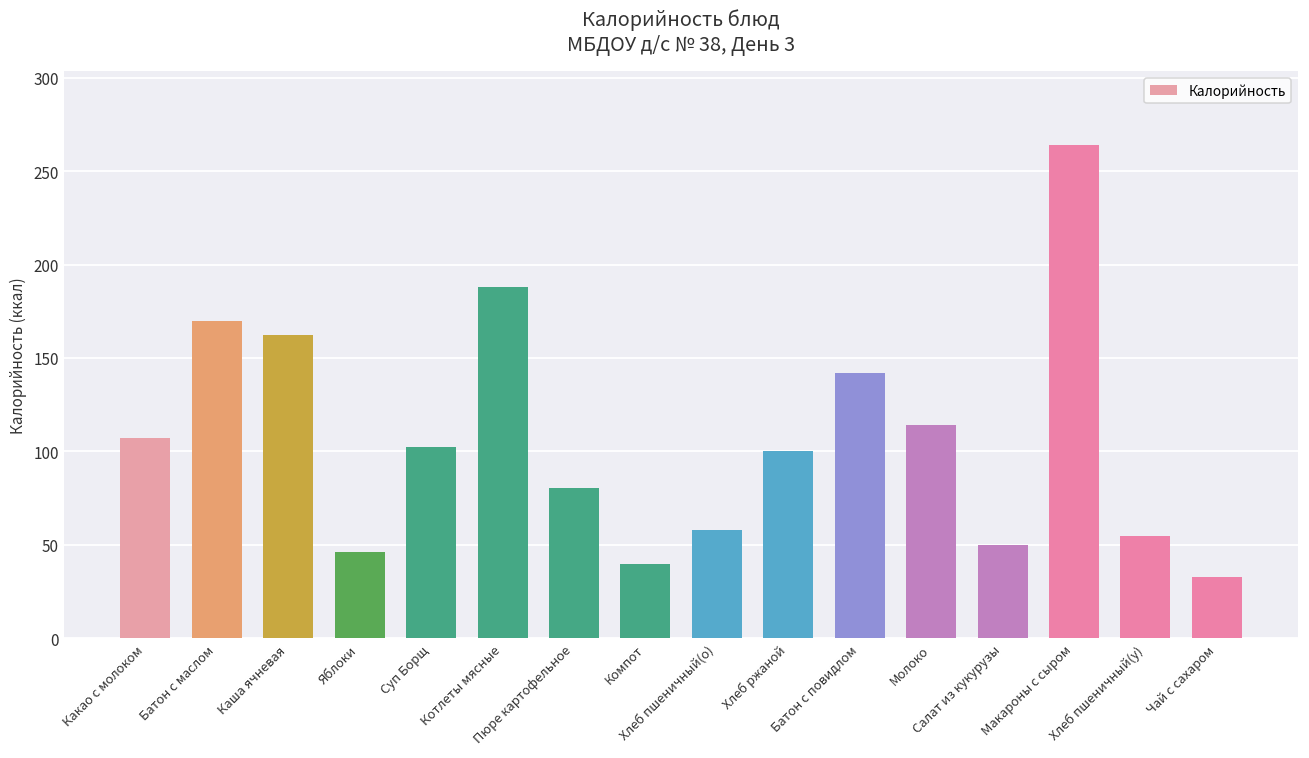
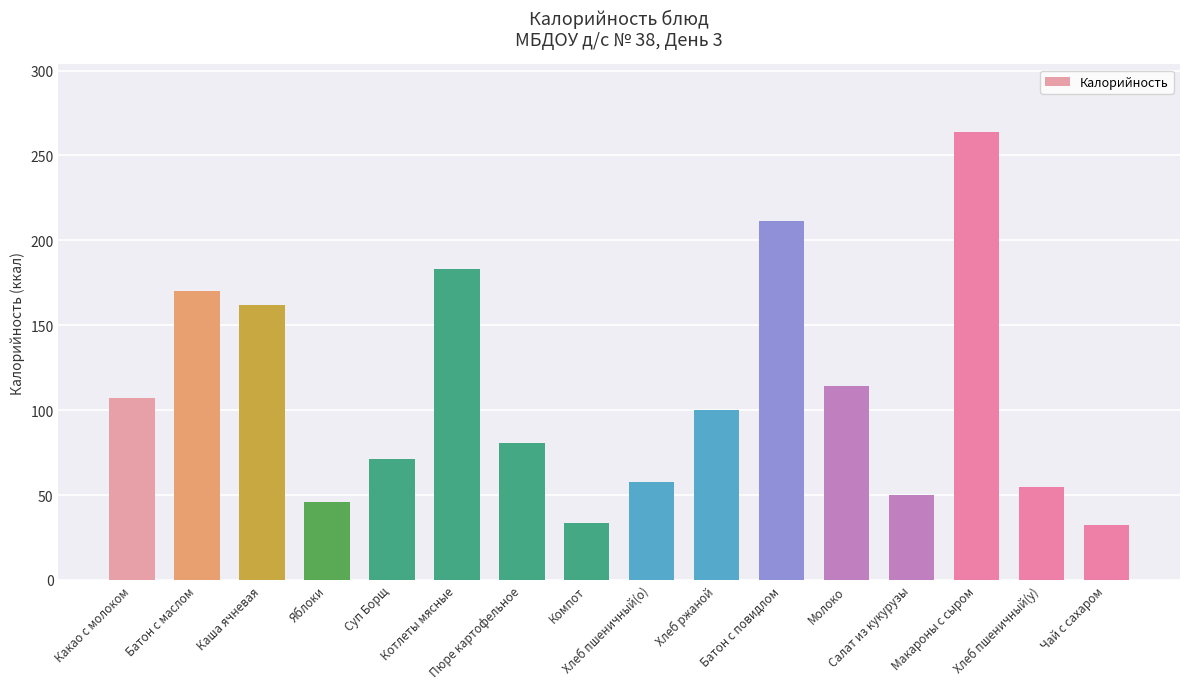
  {
    "Какао с молоком": 107,
    "Батон с маслом": 170,
    "Каша ячневая": 162,
    "Яблоки": 46,
-   "Суп Борщ": 103,
-   "Котлеты мясные": 188,
+   "Суп Борщ": 71,
+   "Котлеты мясные": 183,
    "Пюре картофельное": 80,
-   "Компот": 40,
+   "Компот": 33,
    "Хлеб пшеничный(о)": 58,
    "Хлеб ржаной": 100,
-   "Батон с повидлом": 142,
+   "Батон с повидлом": 211,
    "Молоко": 114,
    "Салат из кукурузы": 50,
    "Макароны с сыром": 264,
    "Хлеб пшеничный(у)": 55,
    "Чай с сахаром": 33
  }
